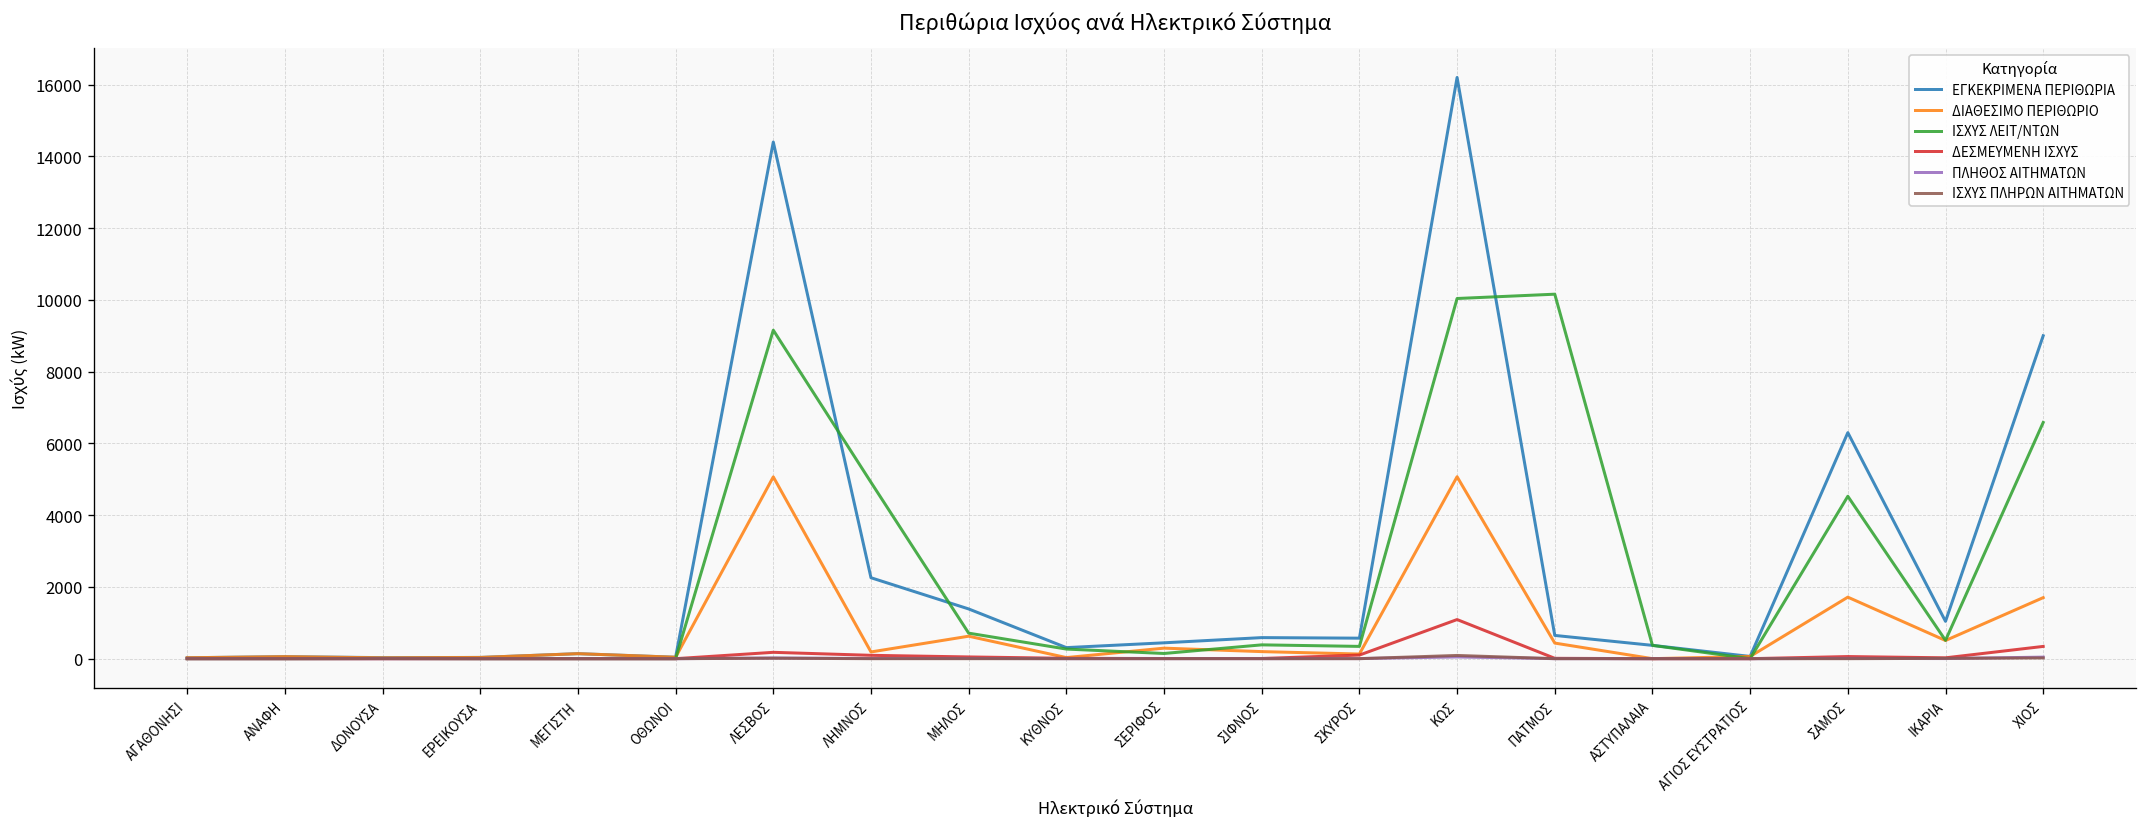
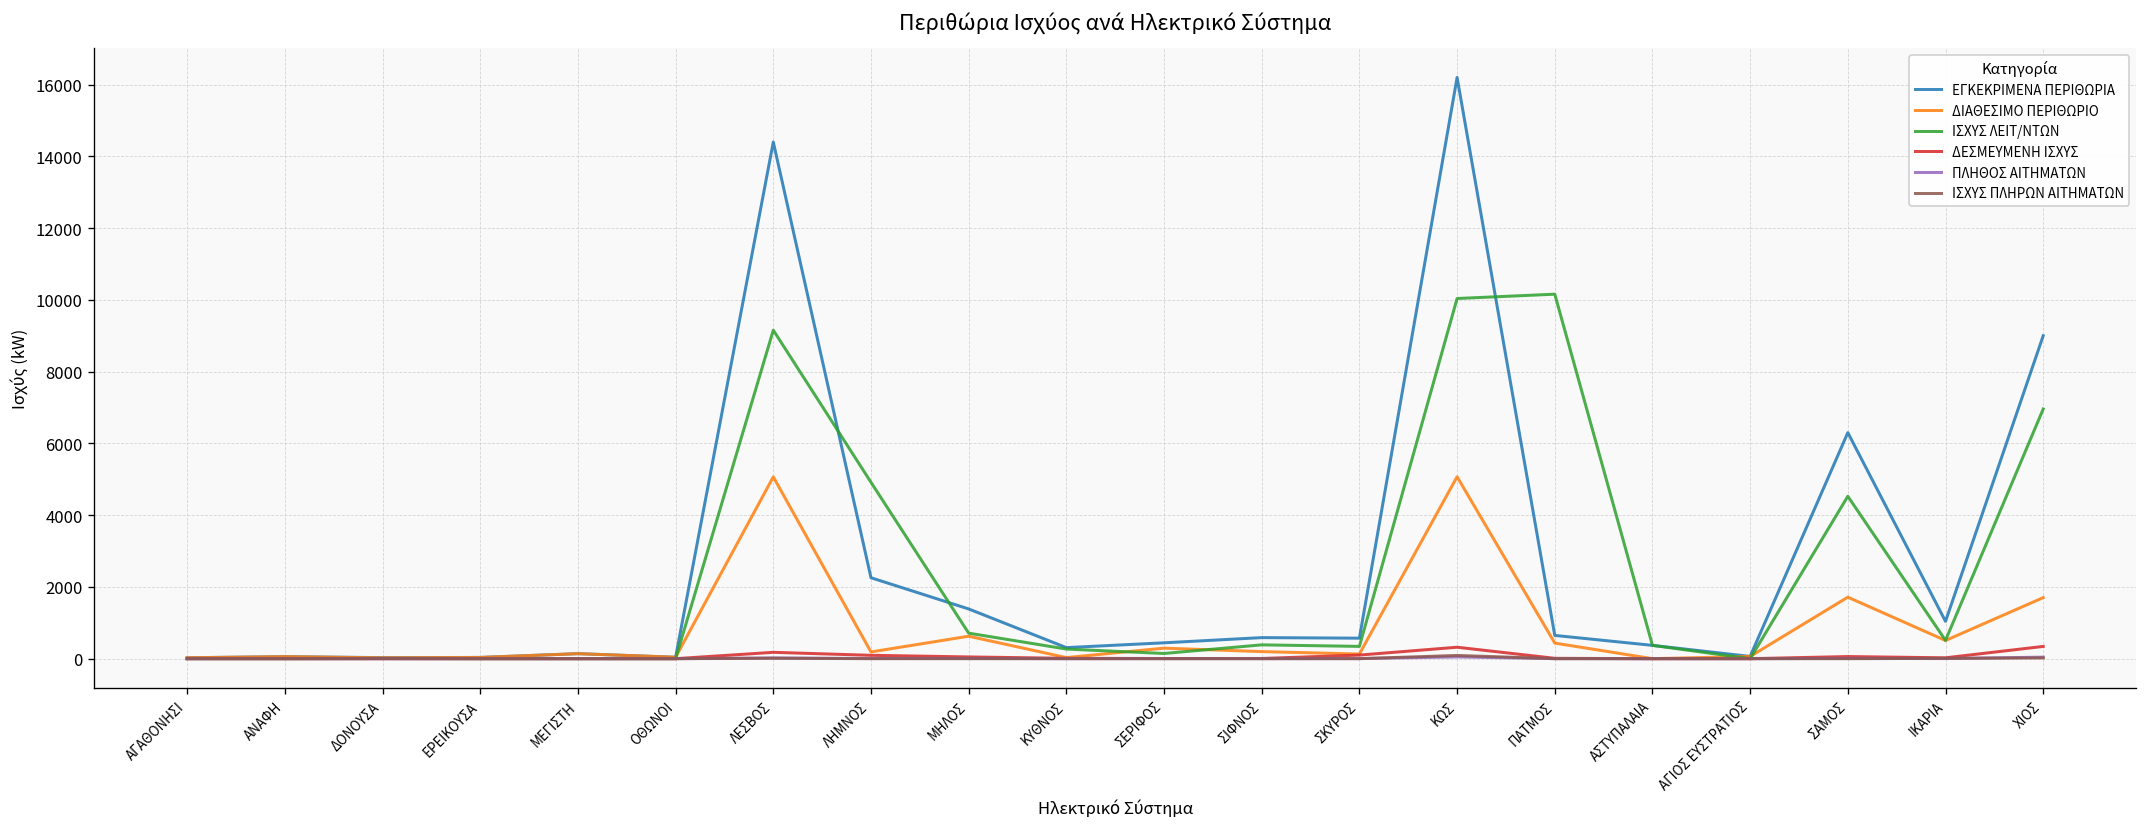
  {
    "ΕΓΚΕΚΡΙΜΕΝΑ ΠΕΡΙΘΩΡΙΑ": {
      "ΛΕΣΒΟΣ": 14400,
      "ΛΗΜΝΟΣ": 2300,
      "ΜΗΛΟΣ": 1400,
      "ΣΕΡΙΦΟΣ": 400,
      "ΣΙΦΝΟΣ": 600,
      "ΣΚΥΡΟΣ": 600,
      "ΚΩΣ": 16200,
      "ΠΑΤΜΟΣ": 600,
      "ΣΑΜΟΣ": 6300,
      "ΙΚΑΡΙΑ": 1000,
      "ΧΙΟΣ": 9000
    },
    "ΔΙΑΘΕΣΙΜΟ ΠΕΡΙΘΩΡΙΟ": {
      "ΛΕΣΒΟΣ": 5100,
      "ΛΗΜΝΟΣ": 200,
      "ΣΕΡΙΦΟΣ": 300,
      "ΣΙΦΝΟΣ": 200,
      "ΚΩΣ": 5100,
      "ΠΑΤΜΟΣ": 400,
      "ΣΑΜΟΣ": 1700,
      "ΧΙΟΣ": 1700
    },
    "ΙΣΧΥΣ ΛΕΙΤ/ΝΤΩΝ": {
      "ΛΕΣΒΟΣ": 9200,
      "ΛΗΜΝΟΣ": 4900,
      "ΣΕΡΙΦΟΣ": 100,
      "ΣΙΦΝΟΣ": 400,
      "ΣΚΥΡΟΣ": 300,
      "ΚΩΣ": 10000,
      "ΠΑΤΜΟΣ": 10200,
      "ΣΑΜΟΣ": 4500,
-     "ΧΙΟΣ": 6600
+     "ΧΙΟΣ": 7000
    },
    "ΔΕΣΜΕΥΜΕΝΗ ΙΣΧΥΣ": {
      "ΛΕΣΒΟΣ": 200,
      "ΛΗΜΝΟΣ": 100,
-     "ΚΩΣ": 1100,
+     "ΚΩΣ": 300,
      "ΧΙΟΣ": 300
    }
  }
